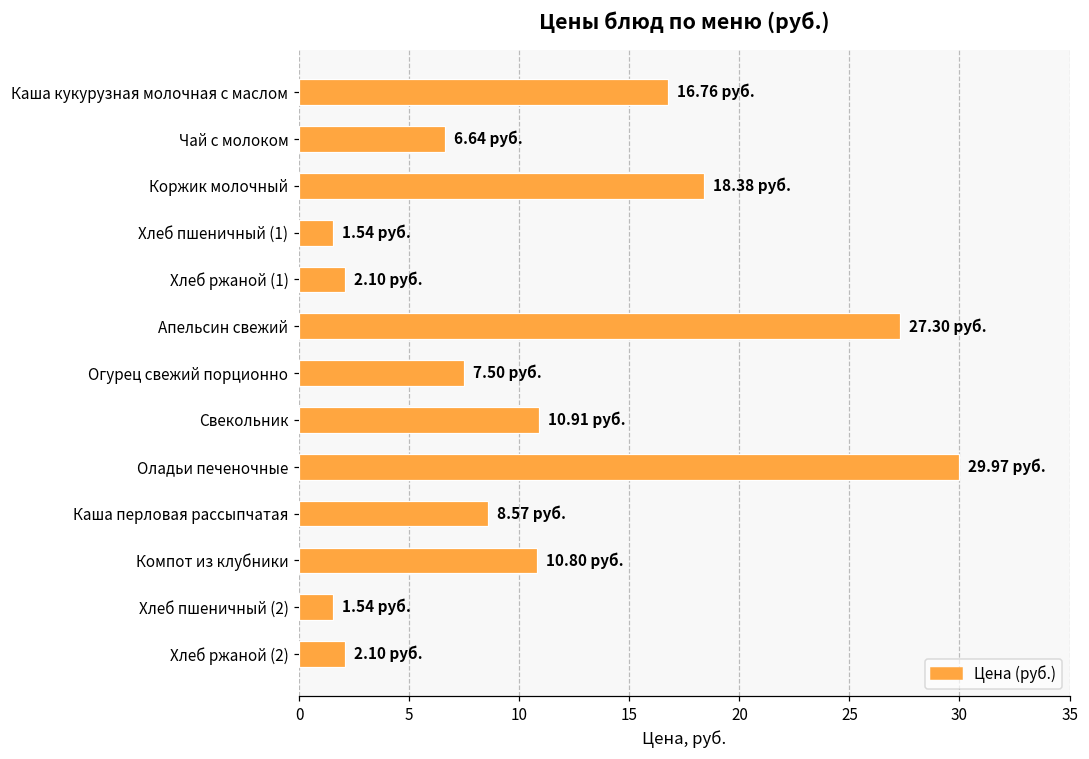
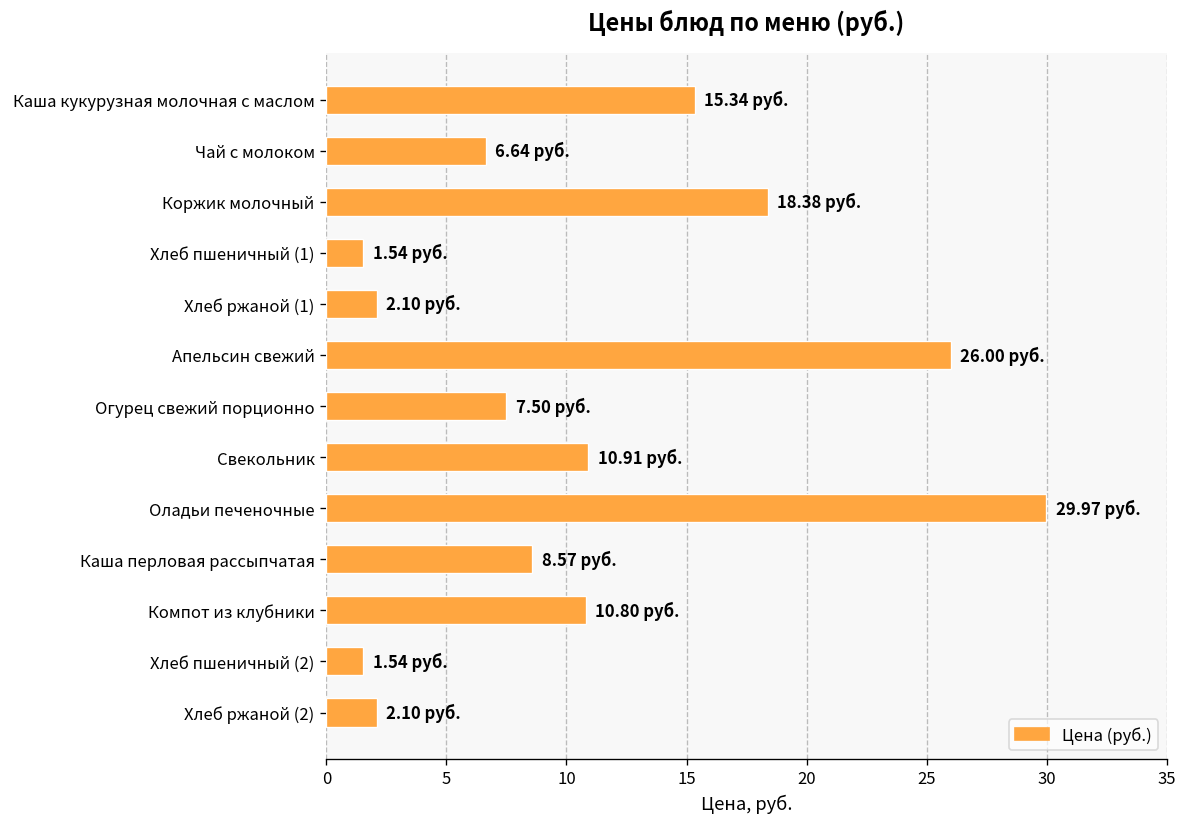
  {
-   "Каша кукурузная молочная с маслом": 16.76,
+   "Каша кукурузная молочная с маслом": 15.34,
    "Чай с молоком": 6.64,
    "Коржик молочный": 18.38,
    "Хлеб пшеничный (1)": 1.54,
    "Хлеб ржаной (1)": 2.10,
-   "Апельсин свежий": 27.30,
+   "Апельсин свежий": 26.00,
    "Огурец свежий порционно": 7.50,
    "Свекольник": 10.91,
    "Оладьи печеночные": 29.97,
    "Каша перловая рассыпчатая": 8.57,
    "Компот из клубники": 10.80,
    "Хлеб пшеничный (2)": 1.54,
    "Хлеб ржаной (2)": 2.10
  }
